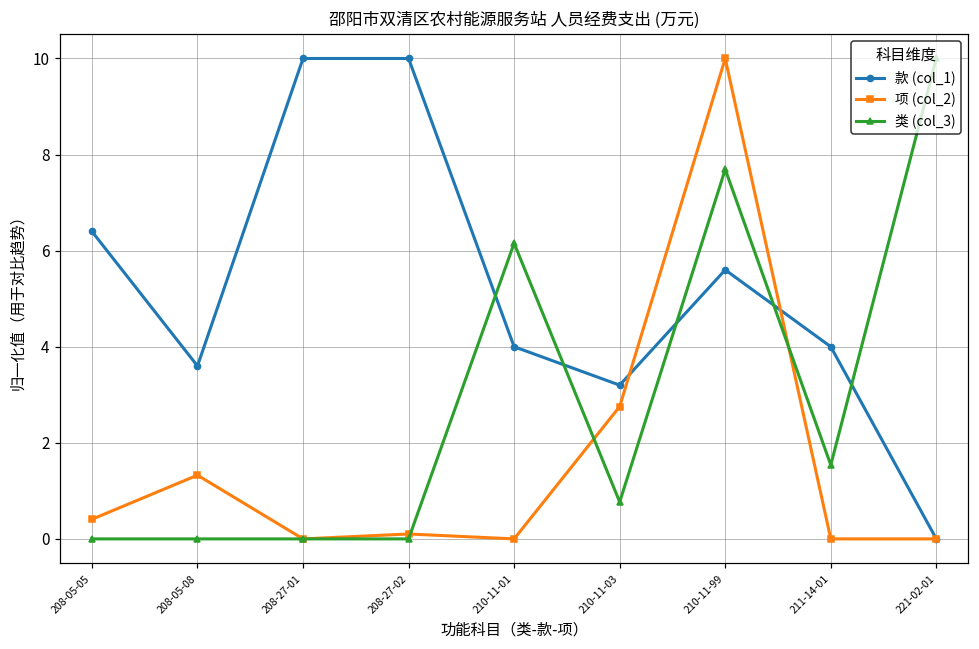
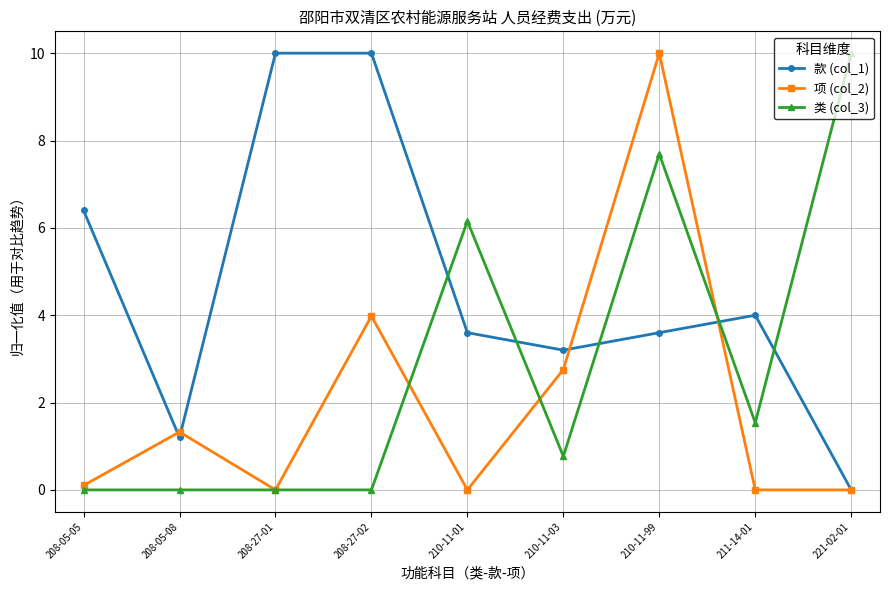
  {
    "款 (col_1)": {
      "208-05-05": 6.4,
-     "208-05-08": 3.6,
+     "208-05-08": 1.2,
      "208-27-01": 10.0,
      "208-27-02": 10.0,
-     "210-11-01": 4.0,
+     "210-11-01": 3.6,
      "210-11-03": 3.2,
-     "210-11-99": 5.6,
+     "210-11-99": 3.6,
      "211-14-01": 4.0
    },
    "项 (col_2)": {
-     "208-05-05": 0.4,
+     "208-05-05": 0.1,
      "208-05-08": 1.3,
-     "208-27-02": 0.1,
+     "208-27-02": 4.0,
      "210-11-01": 0.0,
      "210-11-03": 2.8,
      "210-11-99": 10.0,
      "211-14-01": 0.0
    },
    "类 (col_3)": {
      "208-05-05": 0.0,
      "208-05-08": 0.0,
      "208-27-02": 0.0,
      "210-11-01": 6.2,
      "210-11-03": 0.8,
      "210-11-99": 7.7,
      "211-14-01": 1.5
    }
  }
